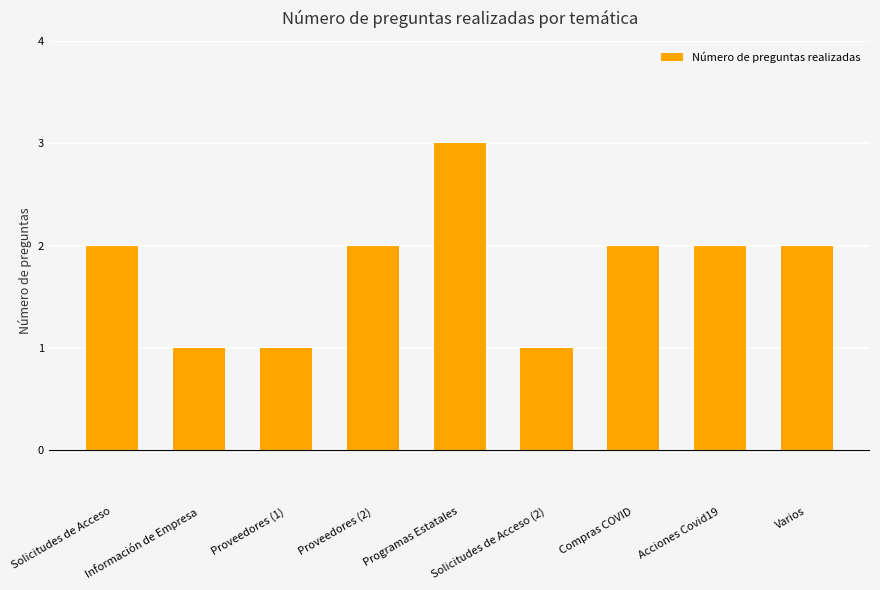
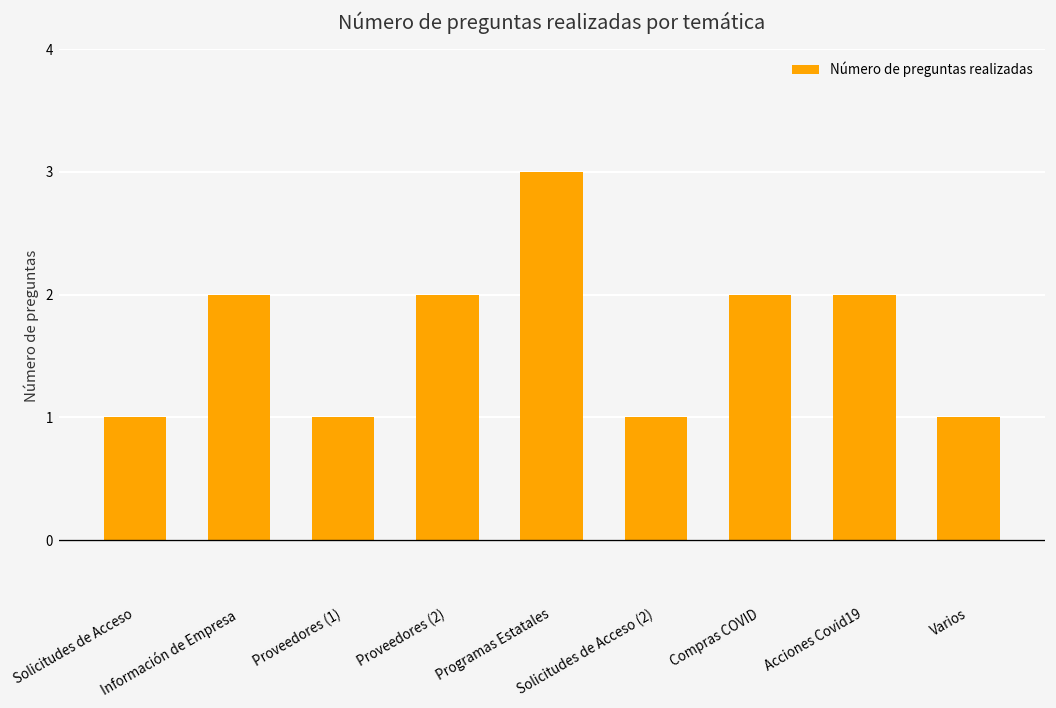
  {
-   "Solicitudes de Acceso": 2,
-   "Información de Empresa": 1,
+   "Solicitudes de Acceso": 1,
+   "Información de Empresa": 2,
    "Proveedores (1)": 1,
    "Proveedores (2)": 2,
    "Programas Estatales": 3,
    "Solicitudes de Acceso (2)": 1,
    "Compras COVID": 2,
    "Acciones Covid19": 2,
-   "Varios": 2
+   "Varios": 1
  }
